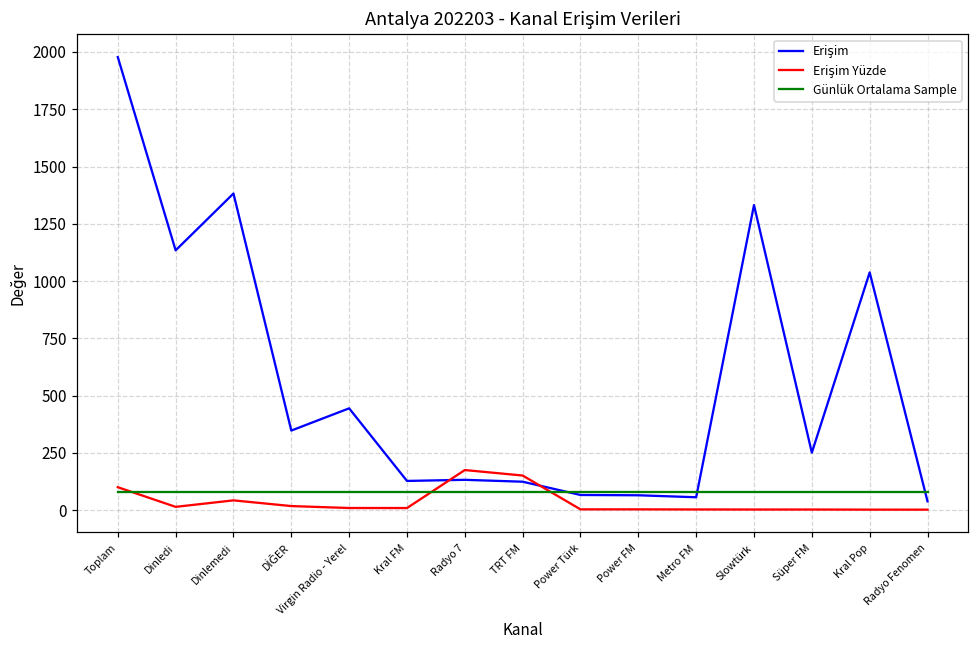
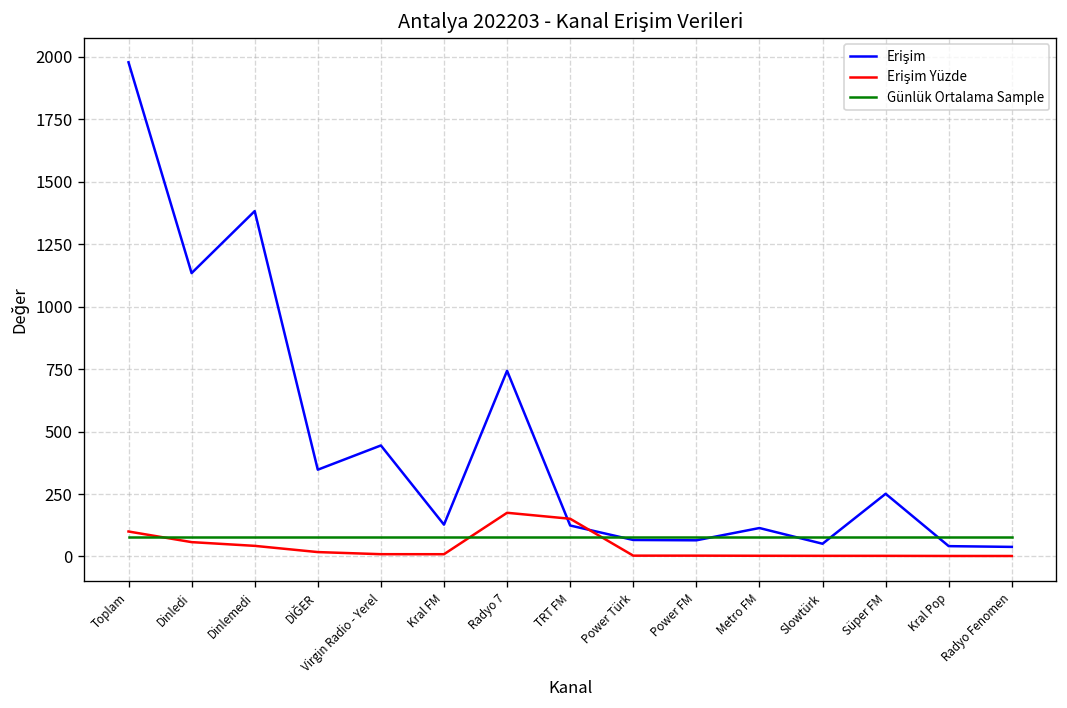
  {
    "Erişim": {
      "Toplam": 1980,
      "Dinledi": 1130,
      "Dinlemedi": 1380,
      "DİĞER": 350,
      "Virgin Radio - Yerel": 440,
      "Kral FM": 130,
-     "Radyo 7": 130,
+     "Radyo 7": 740,
      "TRT FM": 120,
      "Power Türk": 70,
      "Power FM": 60,
-     "Metro FM": 60,
-     "Slowtürk": 1330,
+     "Metro FM": 110,
+     "Slowtürk": 50,
      "Süper FM": 250,
-     "Kral Pop": 1040,
+     "Kral Pop": 40,
      "Radyo Fenomen": 40
    },
    "Erişim Yüzde": {
      "Toplam": 100,
-     "Dinledi": 10,
+     "Dinledi": 60,
      "Dinlemedi": 40,
      "DİĞER": 20,
      "Virgin Radio - Yerel": 10,
      "Kral FM": 10,
      "Radyo 7": 170,
      "TRT FM": 150,
      "Power Türk": 0,
      "Power FM": 0,
      "Metro FM": 0,
      "Slowtürk": 0,
      "Süper FM": 0,
      "Kral Pop": 0,
      "Radyo Fenomen": 0
    },
    "Günlük Ortalama Sample": {
      "Toplam": 80,
      "Dinledi": 80,
      "Dinlemedi": 80,
      "DİĞER": 80,
      "Virgin Radio - Yerel": 80,
      "Kral FM": 80,
      "Radyo 7": 80,
      "TRT FM": 80,
      "Power Türk": 80,
      "Power FM": 80,
      "Metro FM": 80,
      "Slowtürk": 80,
      "Süper FM": 80,
      "Kral Pop": 80,
      "Radyo Fenomen": 80
    }
  }
